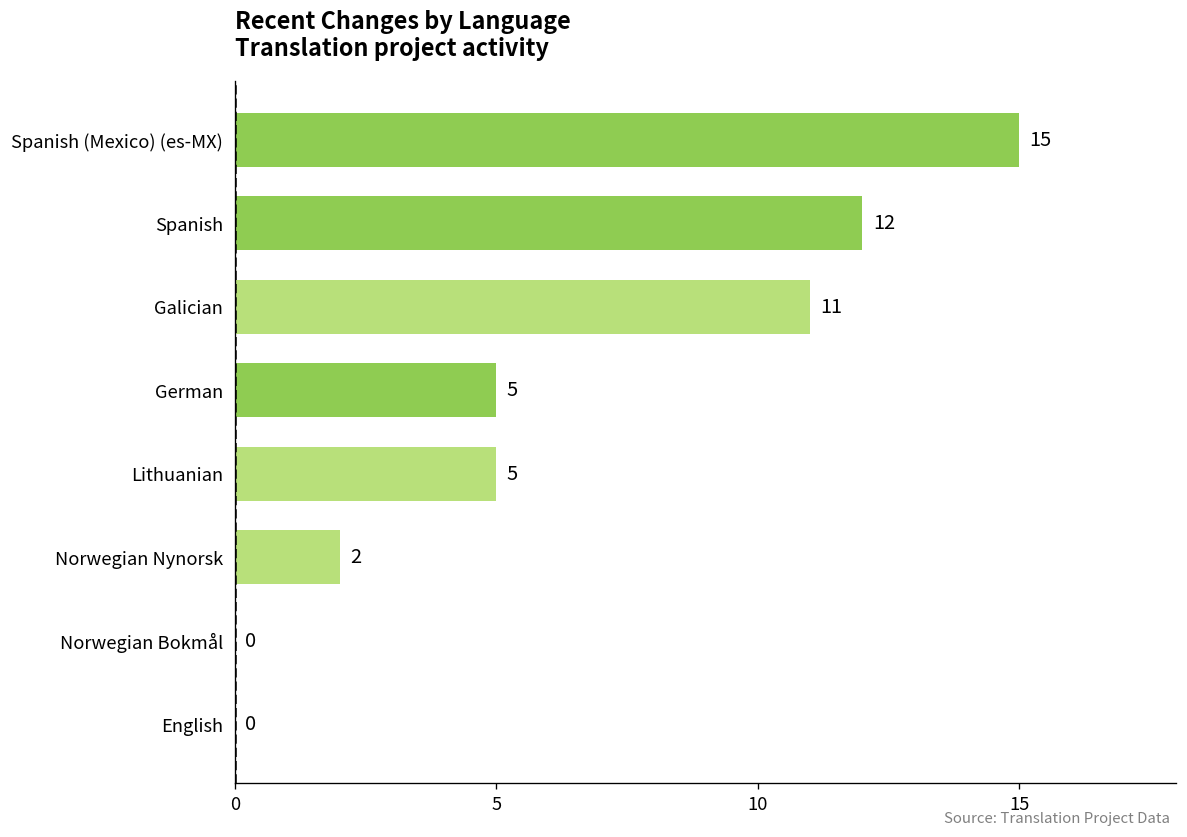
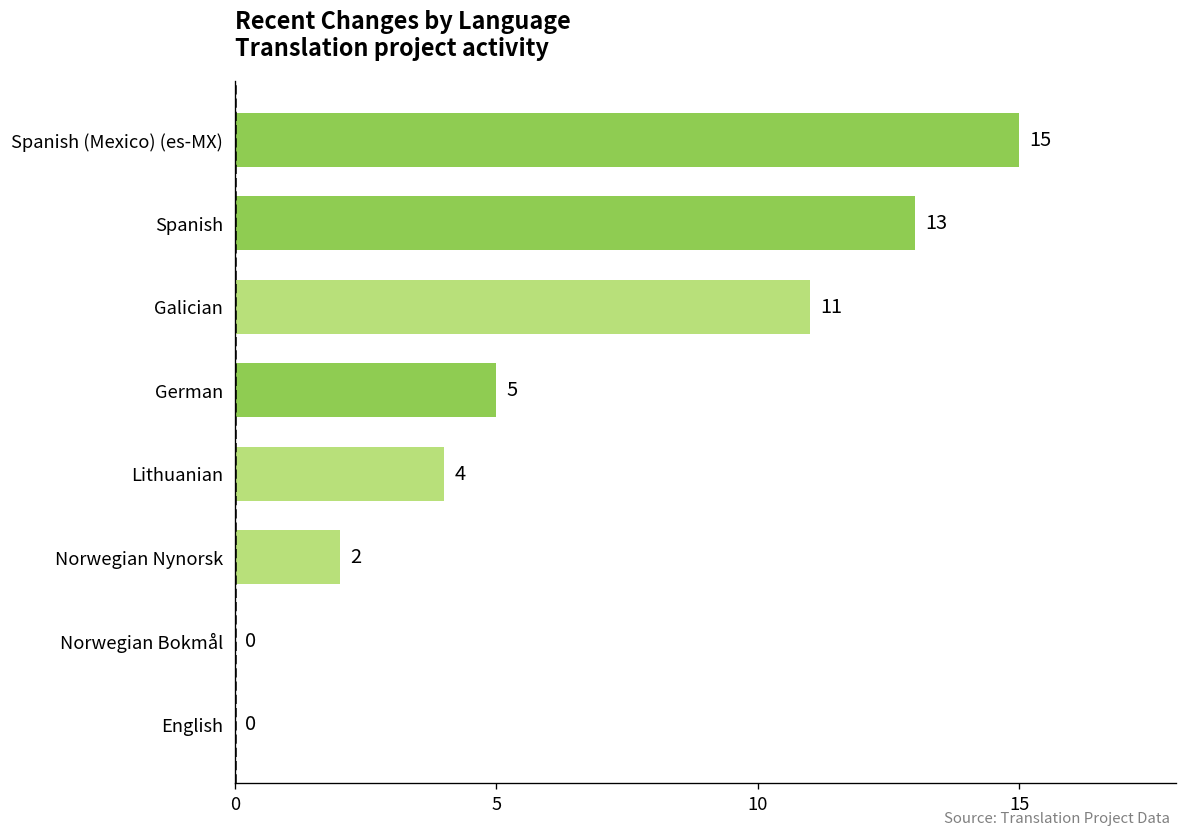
  {
    "Spanish (Mexico) (es-MX)": 15,
-   "Spanish": 12,
+   "Spanish": 13,
    "Galician": 11,
    "German": 5,
-   "Lithuanian": 5,
+   "Lithuanian": 4,
    "Norwegian Nynorsk": 2,
    "Norwegian Bokmål": 0,
    "English": 0
  }
